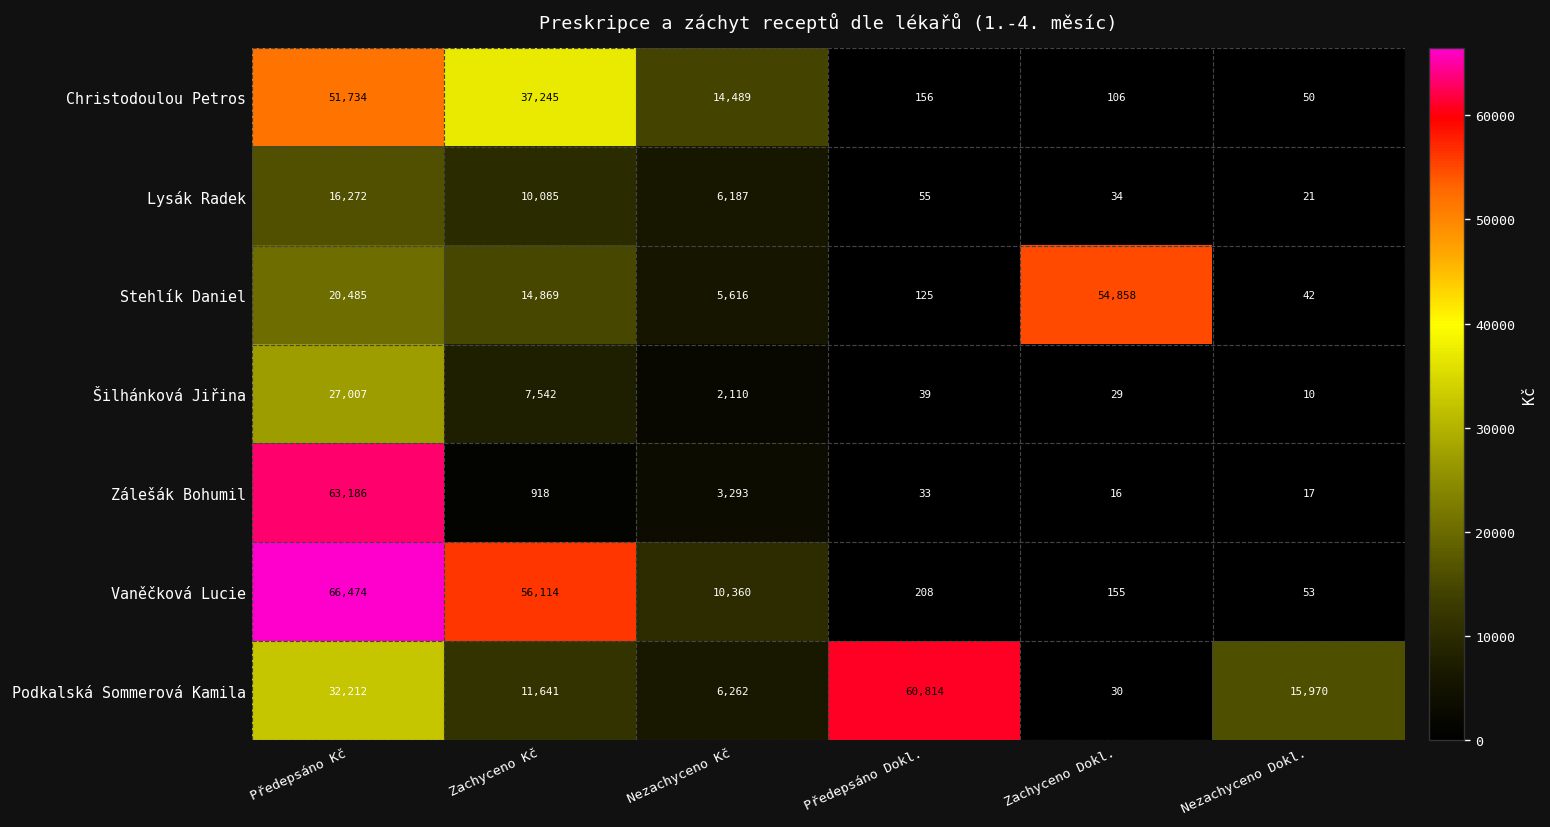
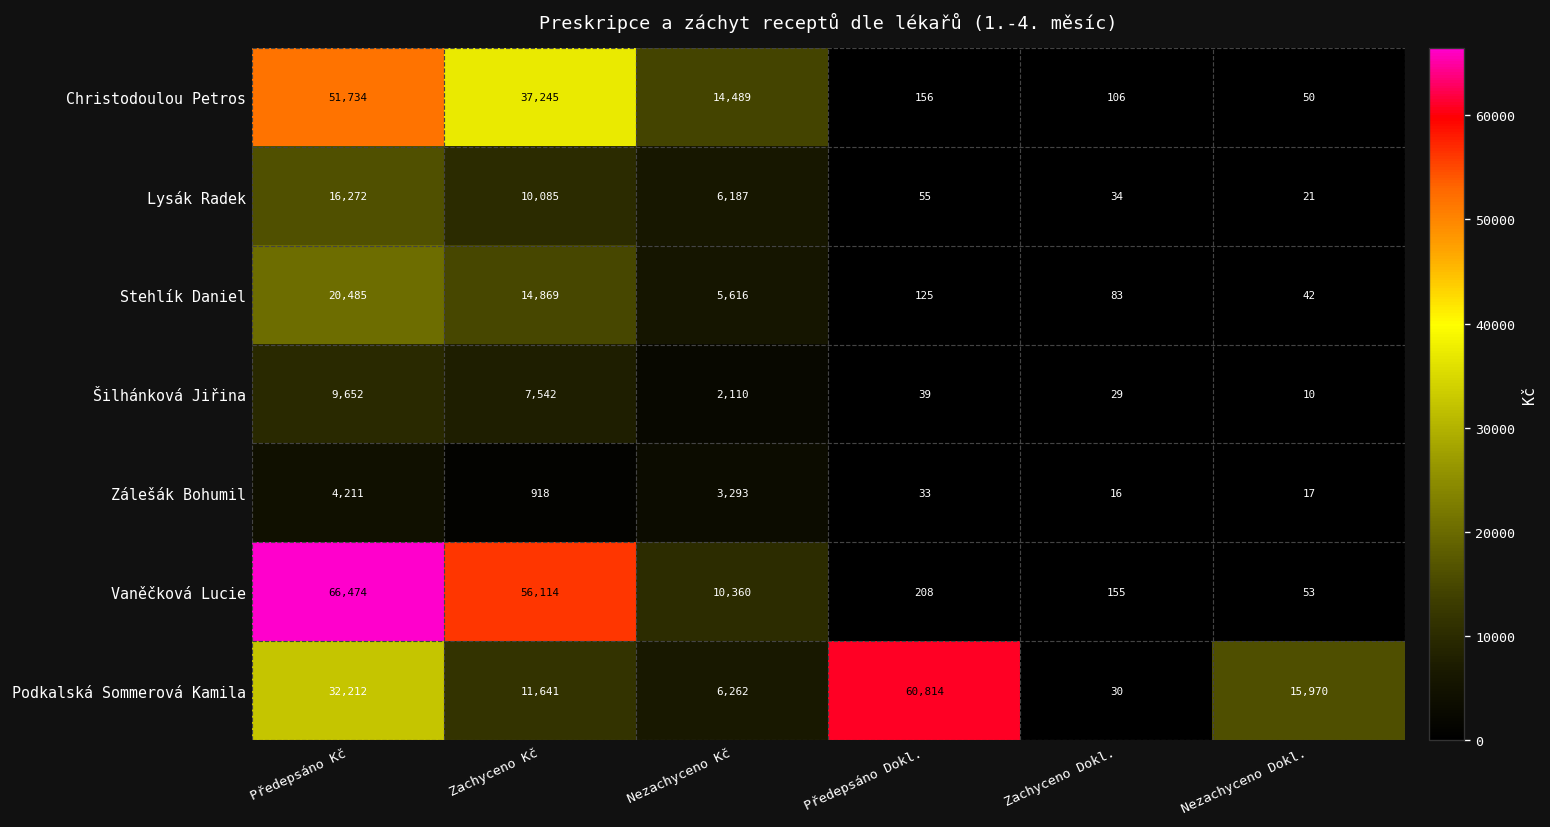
  {
    "Christodoulou Petros": {
      "Předepsáno Kč": "51,734",
      "Zachyceno Kč": "37,245",
      "Nezachyceno Kč": "14,489",
      "Předepsáno Dokl.": "156",
      "Zachyceno Dokl.": "106",
      "Nezachyceno Dokl.": "50"
    },
    "Lysák Radek": {
      "Předepsáno Kč": "16,272",
      "Zachyceno Kč": "10,085",
      "Nezachyceno Kč": "6,187",
      "Předepsáno Dokl.": "55",
      "Zachyceno Dokl.": "34",
      "Nezachyceno Dokl.": "21"
    },
    "Stehlík Daniel": {
      "Předepsáno Kč": "20,485",
      "Zachyceno Kč": "14,869",
      "Nezachyceno Kč": "5,616",
      "Předepsáno Dokl.": "125",
-     "Zachyceno Dokl.": "54,858",
+     "Zachyceno Dokl.": "83",
      "Nezachyceno Dokl.": "42"
    },
    "Šilhánková Jiřina": {
-     "Předepsáno Kč": "27,007",
+     "Předepsáno Kč": "9,652",
      "Zachyceno Kč": "7,542",
      "Nezachyceno Kč": "2,110",
      "Předepsáno Dokl.": "39",
      "Zachyceno Dokl.": "29",
      "Nezachyceno Dokl.": "10"
    },
    "Zálešák Bohumil": {
-     "Předepsáno Kč": "63,186",
+     "Předepsáno Kč": "4,211",
      "Zachyceno Kč": "918",
      "Nezachyceno Kč": "3,293",
      "Předepsáno Dokl.": "33",
      "Zachyceno Dokl.": "16",
      "Nezachyceno Dokl.": "17"
    },
    "Vaněčková Lucie": {
      "Předepsáno Kč": "66,474",
      "Zachyceno Kč": "56,114",
      "Nezachyceno Kč": "10,360",
      "Předepsáno Dokl.": "208",
      "Zachyceno Dokl.": "155",
      "Nezachyceno Dokl.": "53"
    },
    "Podkalská Sommerová Kamila": {
      "Předepsáno Kč": "32,212",
      "Zachyceno Kč": "11,641",
      "Nezachyceno Kč": "6,262",
      "Předepsáno Dokl.": "60,814",
      "Zachyceno Dokl.": "30",
      "Nezachyceno Dokl.": "15,970"
    }
  }
